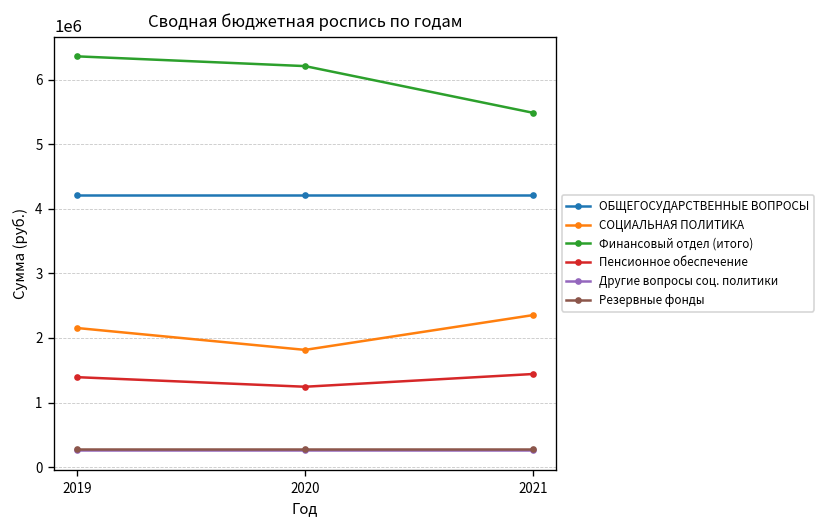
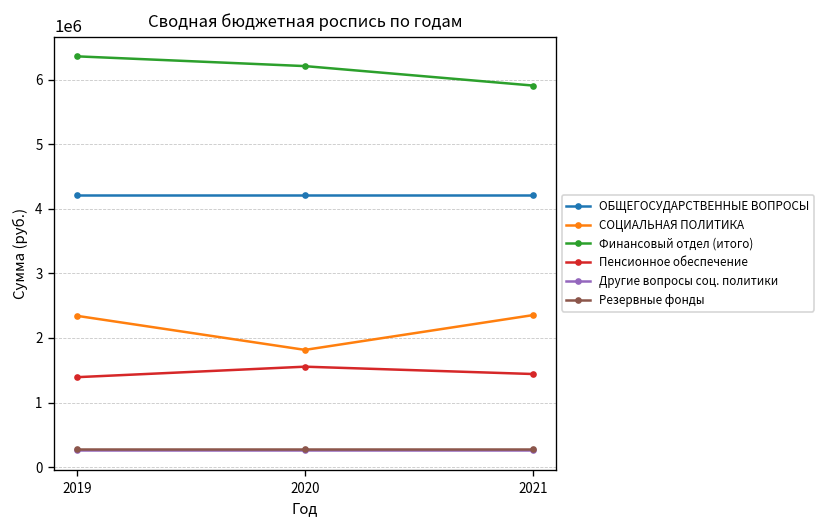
  {
    "ОБЩЕГОСУДАРСТВЕННЫЕ ВОПРОСЫ": {
      "2019": 4200000,
      "2020": 4200000,
      "2021": 4200000
    },
    "СОЦИАЛЬНАЯ ПОЛИТИКА": {
-     "2019": 2200000,
+     "2019": 2300000,
      "2020": 1800000,
      "2021": 2400000
    },
    "Финансовый отдел (итого)": {
      "2019": 6400000,
      "2020": 6200000,
-     "2021": 5500000
+     "2021": 5900000
    },
    "Пенсионное обеспечение": {
      "2019": 1400000,
-     "2020": 1200000,
+     "2020": 1600000,
      "2021": 1400000
    }
  }
